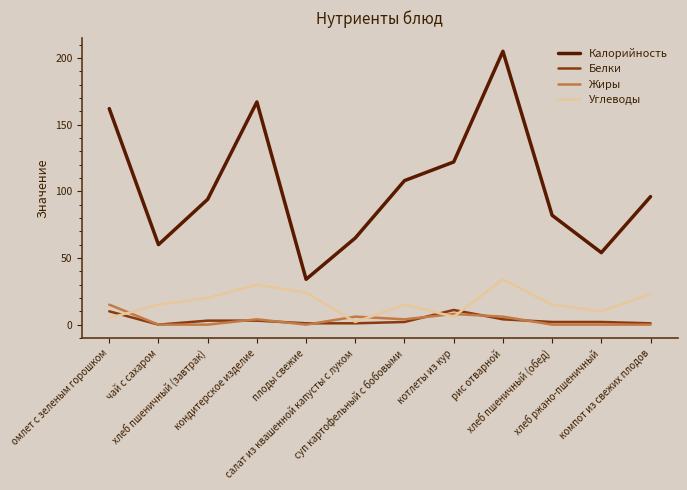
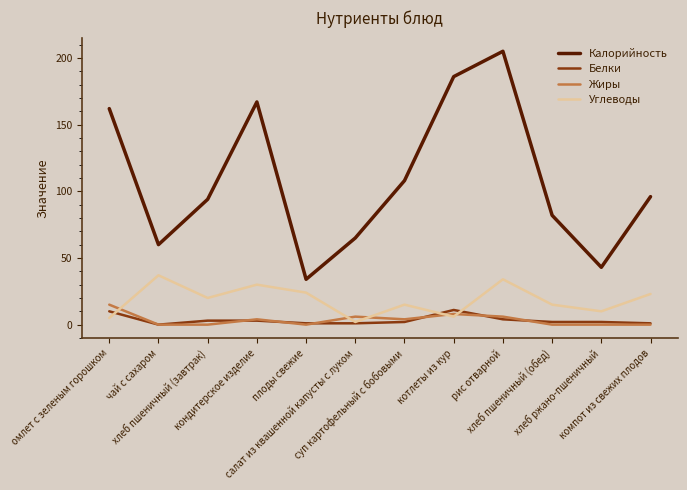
  {
    "Калорийность": {
      "омлет с зеленым горошком": 162,
      "чай с сахаром": 60,
      "хлеб пшеничный (завтрак)": 94,
      "кондитерское изделие": 167,
      "плоды свежие": 34,
      "салат из квашенной капусты с луком": 65,
      "суп картофельный с бобовыми": 108,
-     "котлеты из кур": 122,
+     "котлеты из кур": 186,
      "рис отварной": 205,
      "хлеб пшеничный (обед)": 82,
-     "хлеб ржано-пшеничный": 54,
+     "хлеб ржано-пшеничный": 43,
      "компот из свежих плодов": 96
    },
    "Белки": {
      "омлет с зеленым горошком": 10,
      "хлеб пшеничный (завтрак)": 3,
      "суп картофельный с бобовыми": 2,
      "котлеты из кур": 11,
      "рис отварной": 4,
      "хлеб пшеничный (обед)": 2,
      "хлеб ржано-пшеничный": 2
    },
    "Жиры": {
      "омлет с зеленым горошком": 15,
      "хлеб пшеничный (завтрак)": 0,
      "салат из квашенной капусты с луком": 6,
      "суп картофельный с бобовыми": 4,
      "котлеты из кур": 8,
      "рис отварной": 6,
      "хлеб пшеничный (обед)": 0,
      "хлеб ржано-пшеничный": 0
    },
    "Углеводы": {
      "омлет с зеленым горошком": 5,
-     "чай с сахаром": 15,
+     "чай с сахаром": 37,
      "хлеб пшеничный (завтрак)": 20,
      "кондитерское изделие": 30,
      "плоды свежие": 24,
      "суп картофельный с бобовыми": 15,
      "котлеты из кур": 6,
      "рис отварной": 34,
      "хлеб пшеничный (обед)": 15,
      "хлеб ржано-пшеничный": 10,
      "компот из свежих плодов": 23
    }
  }
